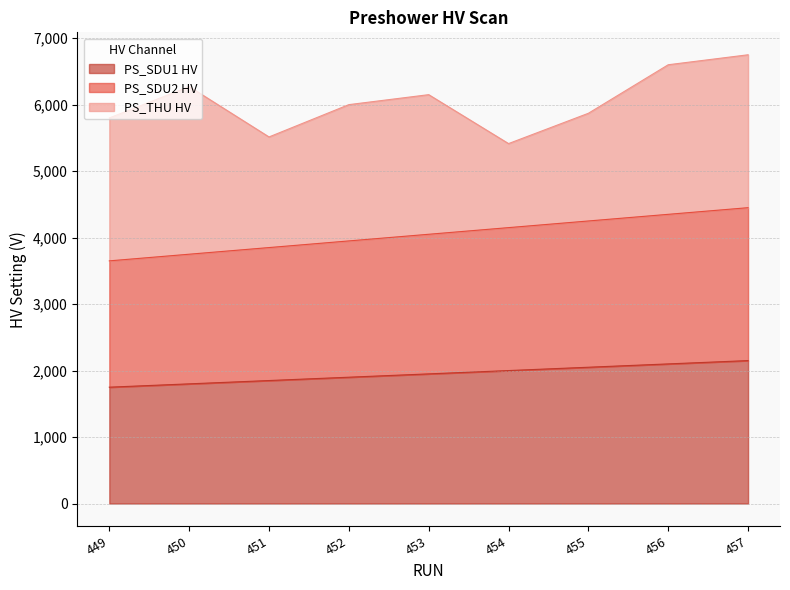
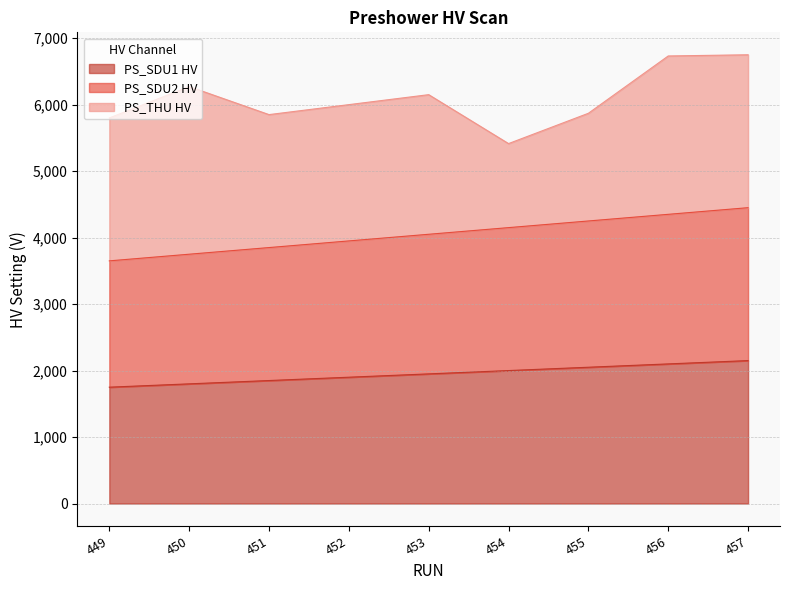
  {
    "PS_THU HV": {
-     "451": "1,700",
+     "451": "2,000",
      "452": "2,100",
      "453": "2,100",
      "454": "1,300",
      "455": "1,600",
-     "456": "2,300",
+     "456": "2,400",
      "457": "2,300"
    }
  }
